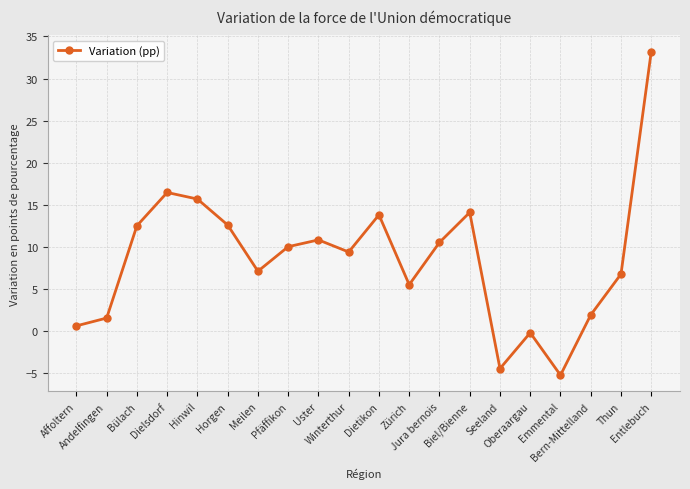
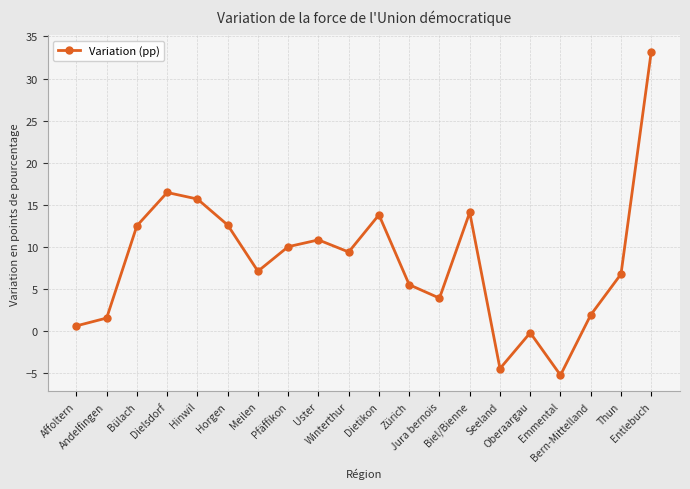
  {
    "Affoltern": 1,
    "Andelfingen": 2,
    "Bülach": 13,
    "Dielsdorf": 16,
    "Hinwil": 16,
    "Horgen": 13,
    "Meilen": 7,
    "Pfäffikon": 10,
    "Uster": 11,
    "Winterthur": 9,
    "Dietikon": 14,
    "Zürich": 6,
-   "Jura bernois": 11,
+   "Jura bernois": 4,
    "Biel/Bienne": 14,
    "Seeland": -4,
    "Oberaargau": 0,
    "Emmental": -5,
    "Bern-Mittelland": 2,
    "Thun": 7,
    "Entlebuch": 33
  }
